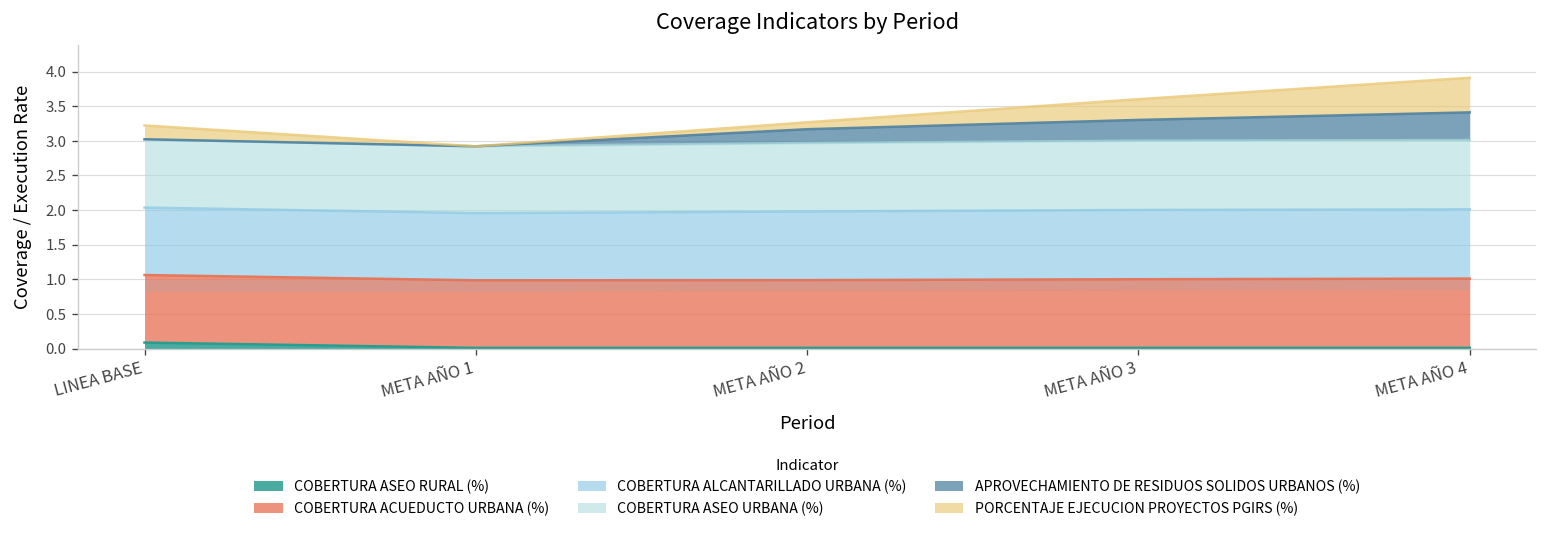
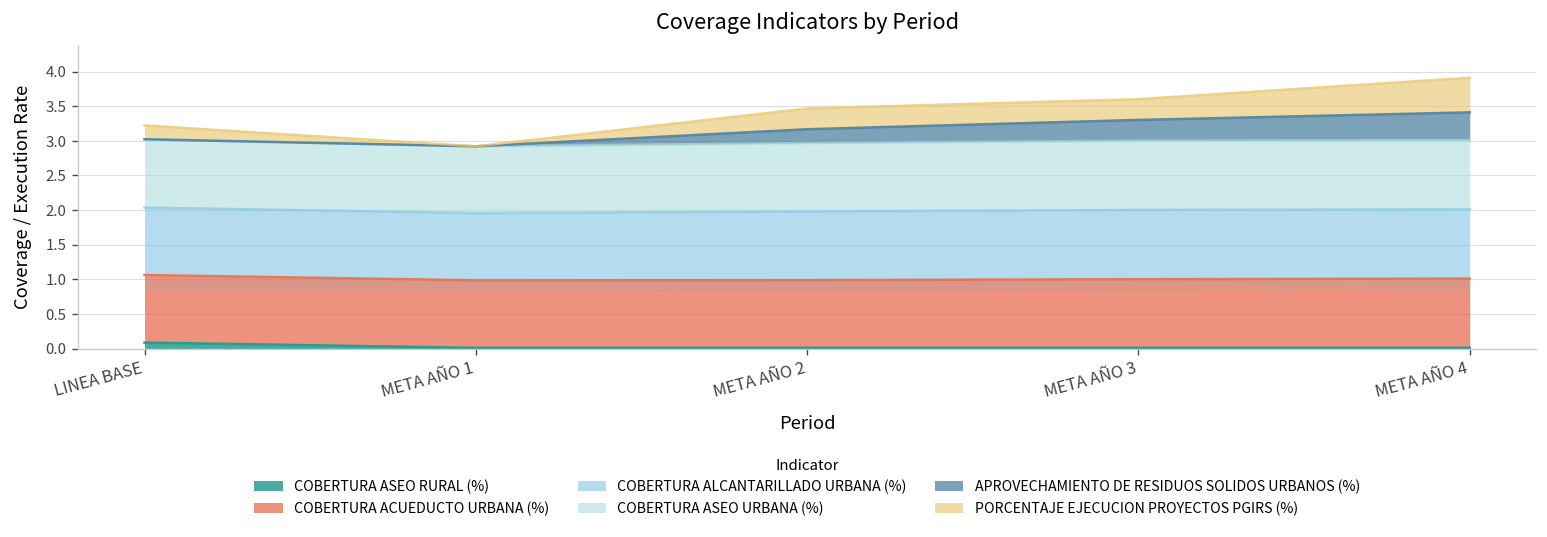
  {
    "PORCENTAJE EJECUCION PROYECTOS PGIRS (%)": {
      "LINEA BASE": 0.2,
-     "META AÑO 2": 0.1,
+     "META AÑO 2": 0.3,
      "META AÑO 3": 0.3,
      "META AÑO 4": 0.5
    }
  }
